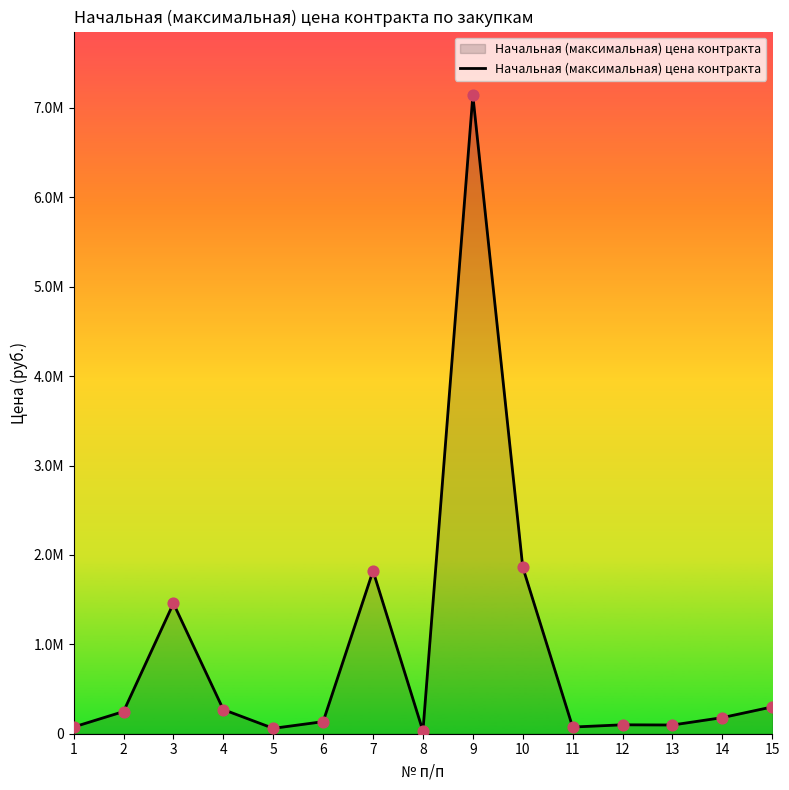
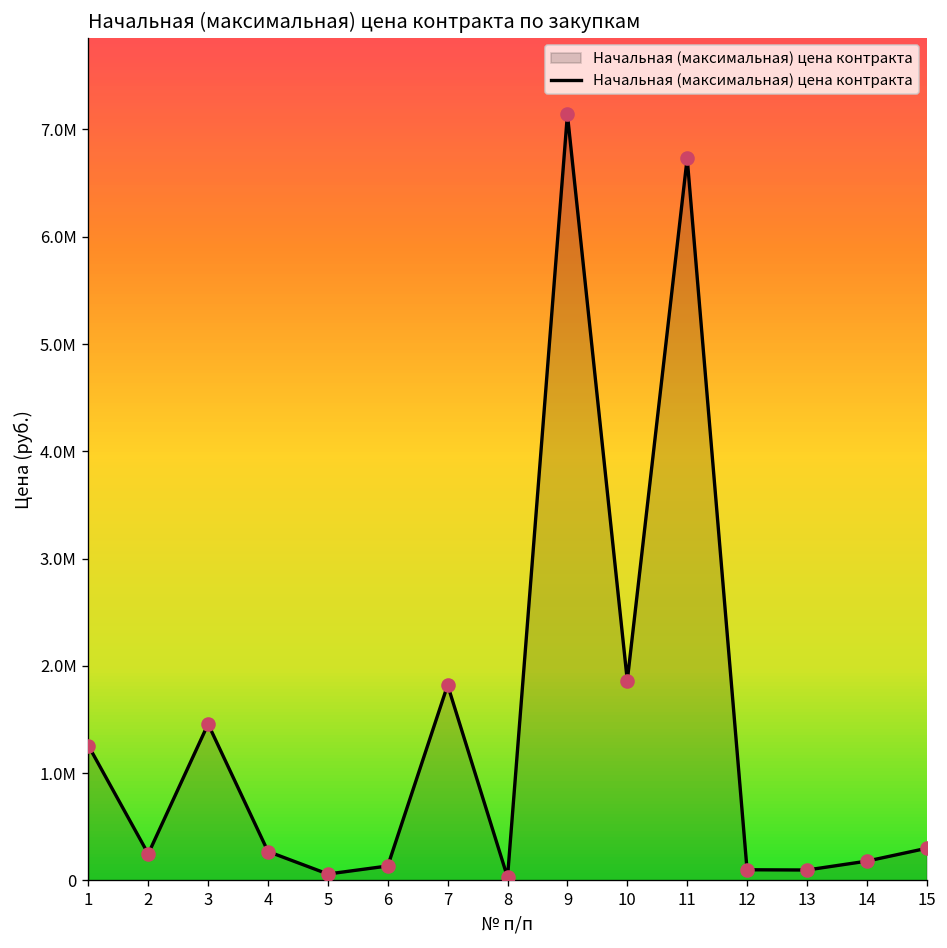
  {
-   "1": 100000,
+   "1": 1300000,
    "2": 200000,
    "3": 1500000,
    "4": 300000,
    "5": 100000,
    "6": 100000,
    "7": 1800000,
    "8": 0,
    "9": 7100000,
    "10": 1900000,
-   "11": 100000,
+   "11": 6700000,
    "12": 100000,
    "13": 100000,
    "14": 200000,
    "15": 300000
  }
